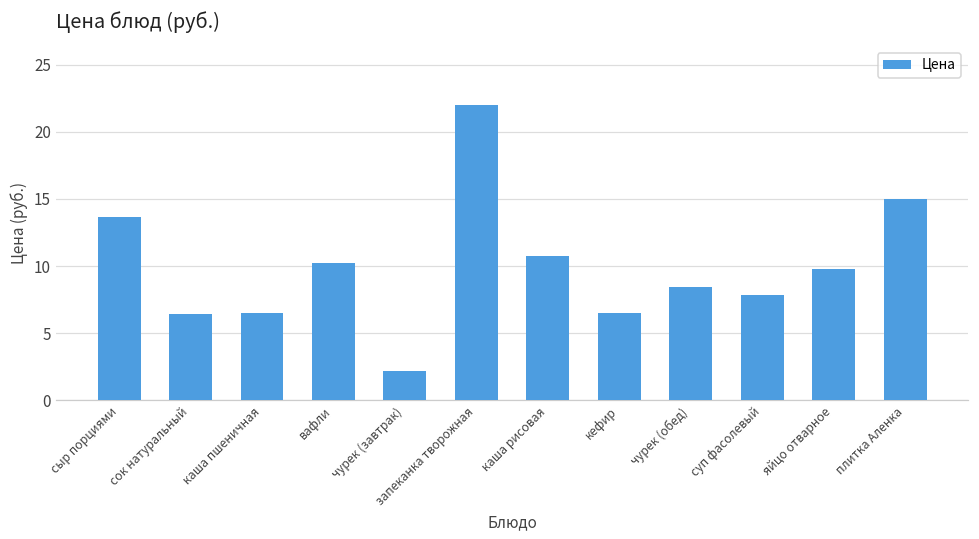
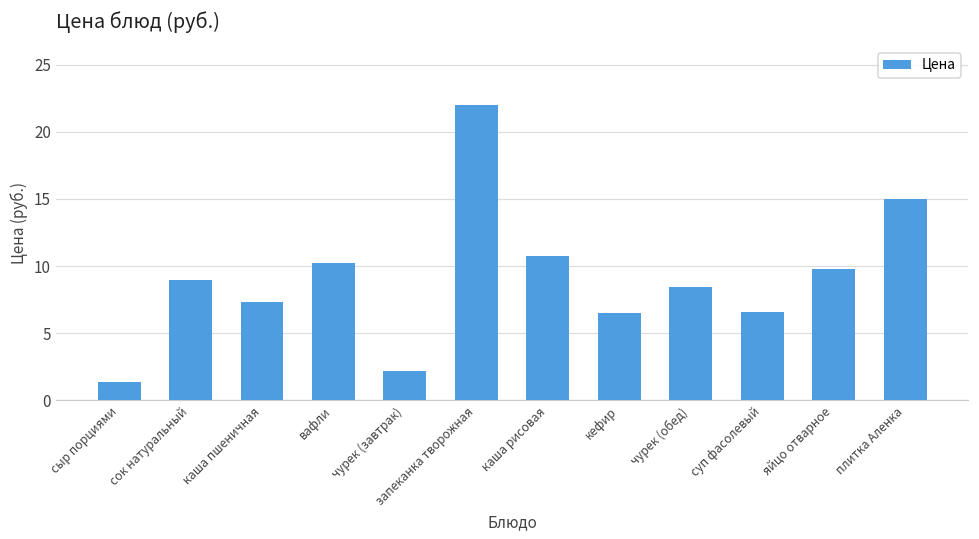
  {
-   "сыр порциями": 13.7,
-   "сок натуральный": 6.4,
-   "каша пшеничная": 6.5,
+   "сыр порциями": 1.4,
+   "сок натуральный": 9.0,
+   "каша пшеничная": 7.3,
    "вафли": 10.2,
    "чурек (завтрак)": 2.2,
    "запеканка творожная": 22.0,
    "каша рисовая": 10.8,
    "кефир": 6.5,
    "чурек (обед)": 8.4,
-   "суп фасолевый": 7.9,
+   "суп фасолевый": 6.6,
    "яйцо отварное": 9.8,
    "плитка Аленка": 15.0
  }
